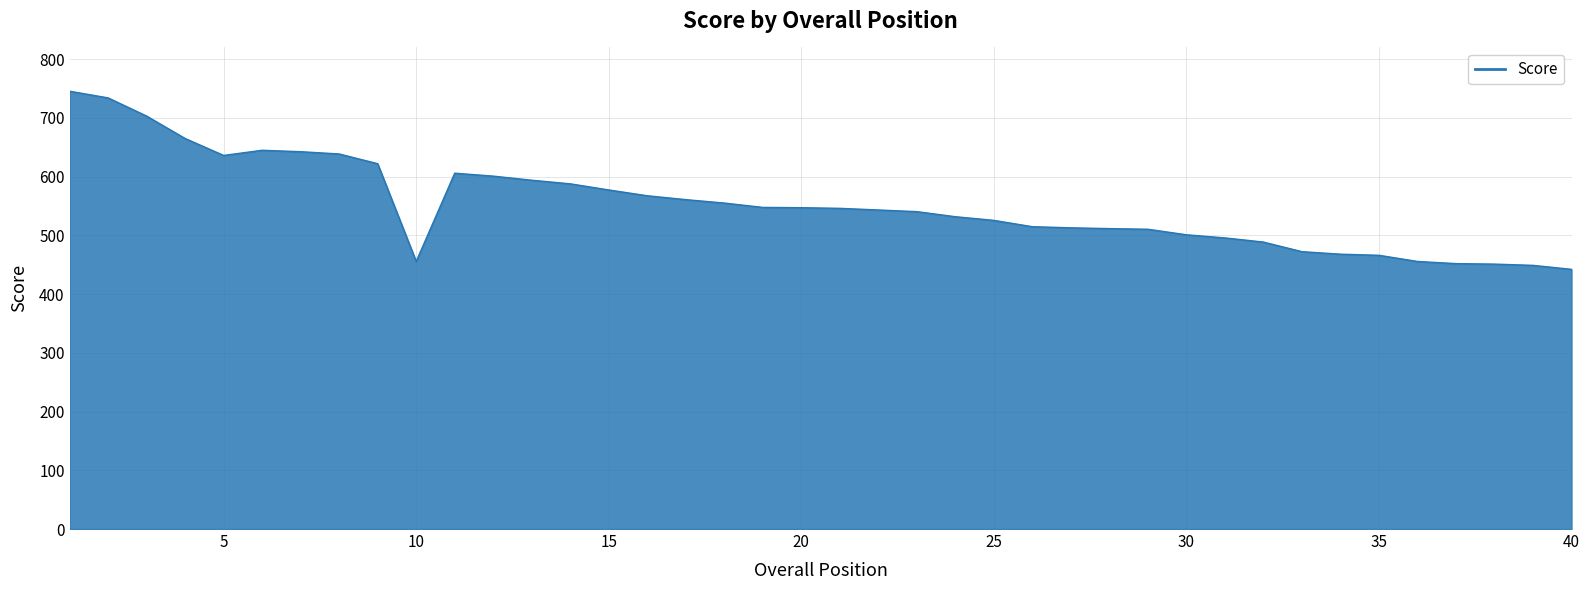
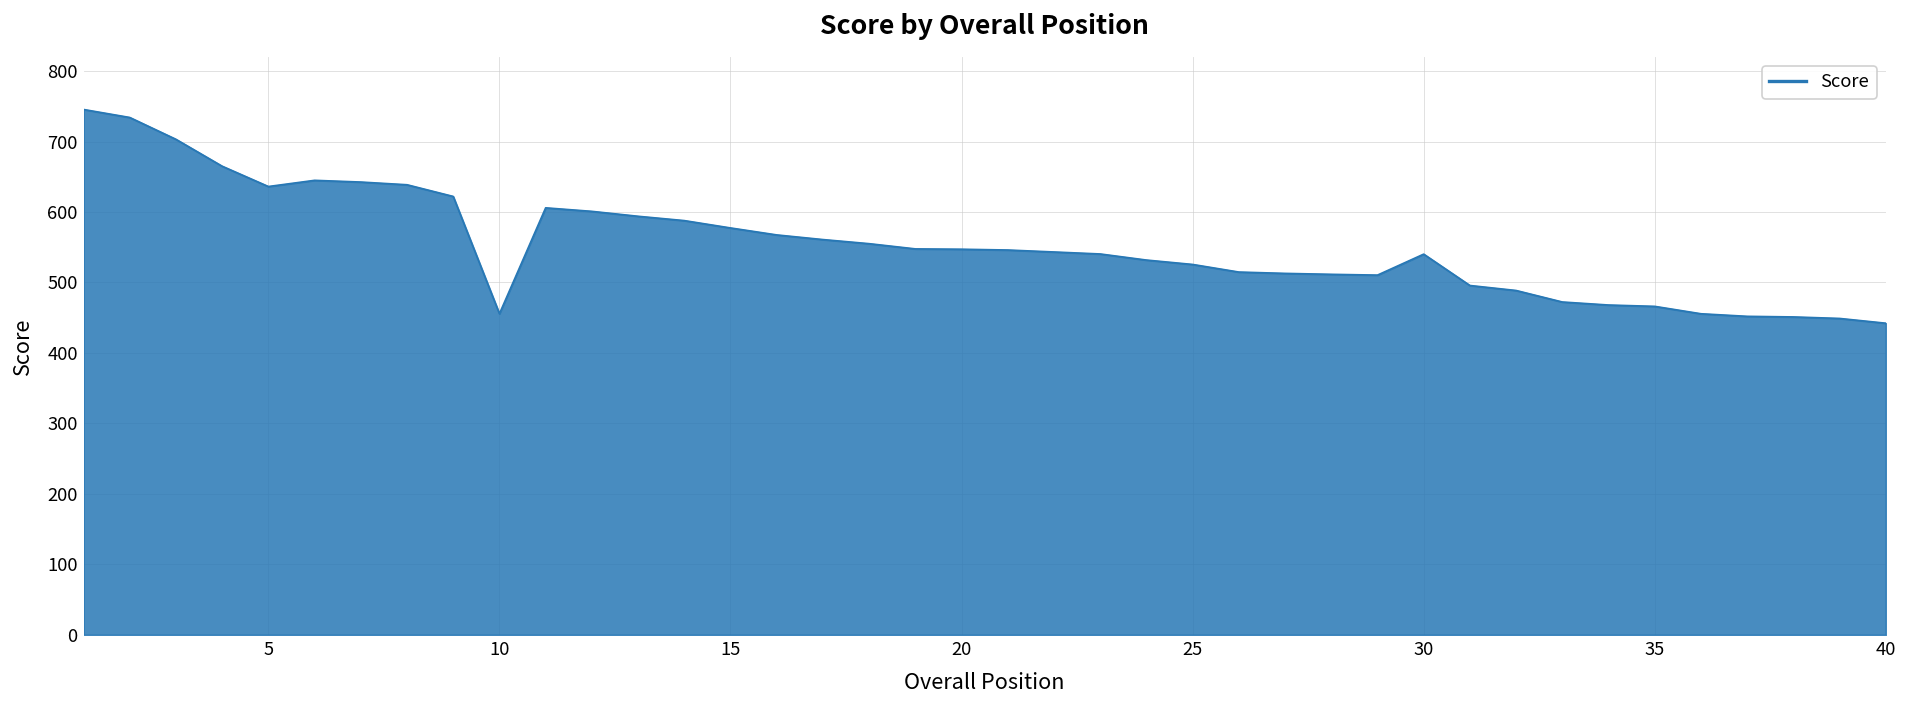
  {
    "5": 640,
    "10": 460,
    "15": 580,
    "20": 550,
    "25": 530,
-   "30": 500,
+   "30": 540,
    "35": 470,
    "40": 440
  }
